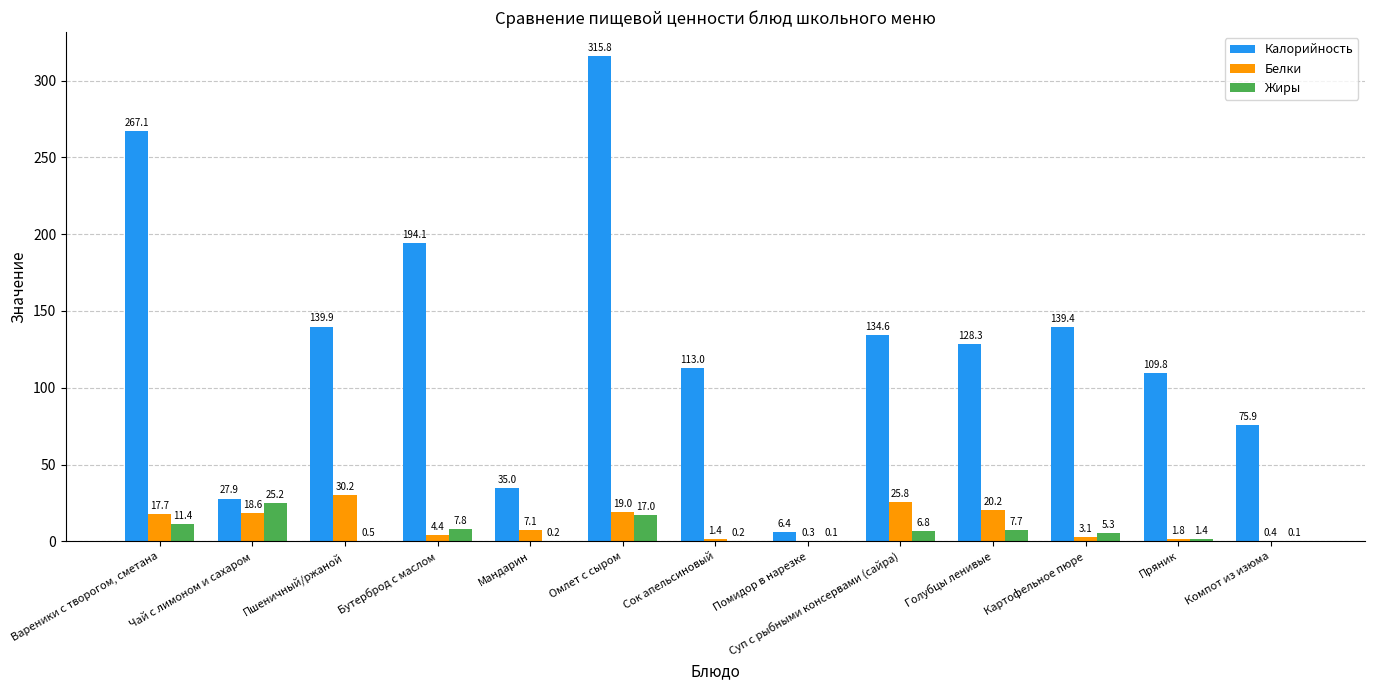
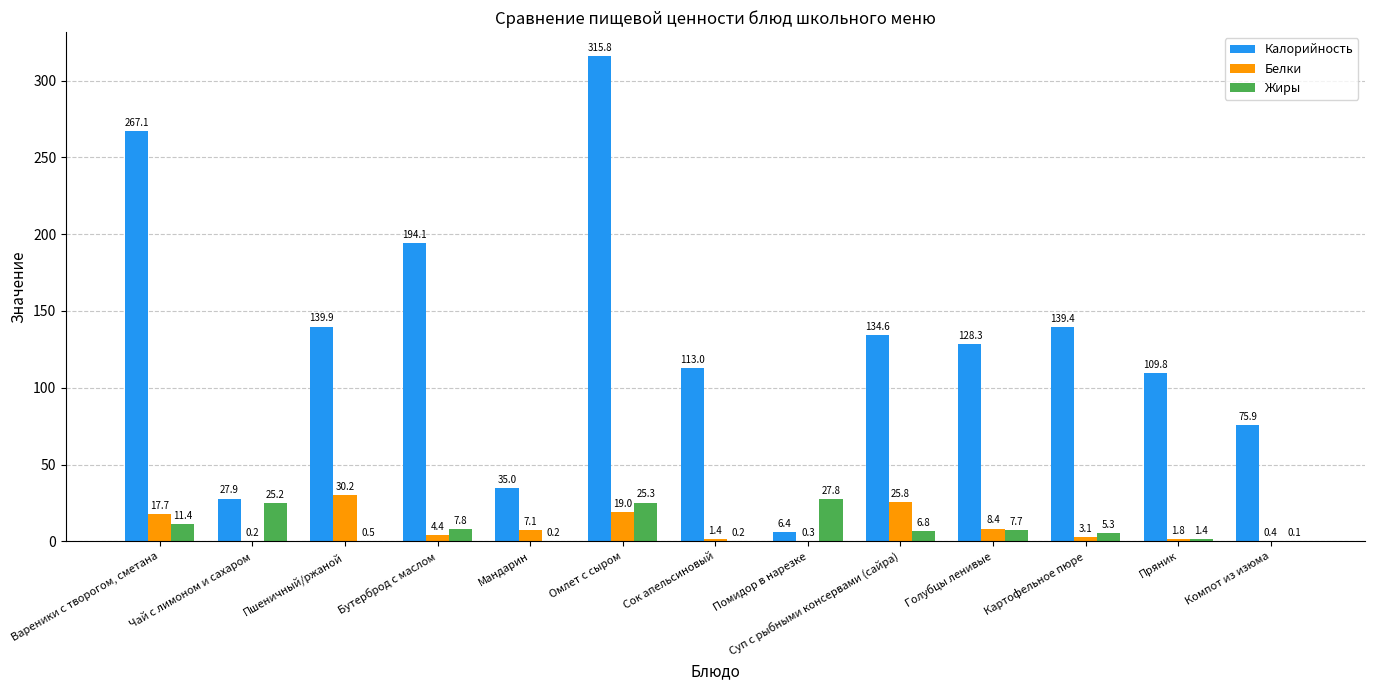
  {
    "Калорийность": {
      "Вареники с творогом, сметана": 267.1,
      "Чай с лимоном и сахаром": 27.9,
      "Пшеничный/ржаной": 139.9,
      "Бутерброд с маслом": 194.1,
      "Мандарин": 35.0,
      "Омлет с сыром": 315.8,
      "Сок апельсиновый": 113.0,
      "Помидор в нарезке": 6.4,
      "Суп с рыбными консервами (сайра)": 134.6,
      "Голубцы ленивые": 128.3,
      "Картофельное пюре": 139.4,
      "Пряник": 109.8,
      "Компот из изюма": 75.9
    },
    "Белки": {
      "Вареники с творогом, сметана": 17.7,
-     "Чай с лимоном и сахаром": 18.6,
+     "Чай с лимоном и сахаром": 0.2,
      "Пшеничный/ржаной": 30.2,
      "Бутерброд с маслом": 4.4,
      "Мандарин": 7.1,
      "Омлет с сыром": 19.0,
      "Сок апельсиновый": 1.4,
      "Помидор в нарезке": 0.3,
      "Суп с рыбными консервами (сайра)": 25.8,
-     "Голубцы ленивые": 20.2,
+     "Голубцы ленивые": 8.4,
      "Картофельное пюре": 3.1,
      "Пряник": 1.8,
      "Компот из изюма": 0.4
    },
    "Жиры": {
      "Вареники с творогом, сметана": 11.4,
      "Чай с лимоном и сахаром": 25.2,
      "Пшеничный/ржаной": 0.5,
      "Бутерброд с маслом": 7.8,
      "Мандарин": 0.2,
-     "Омлет с сыром": 17.0,
+     "Омлет с сыром": 25.3,
      "Сок апельсиновый": 0.2,
-     "Помидор в нарезке": 0.1,
+     "Помидор в нарезке": 27.8,
      "Суп с рыбными консервами (сайра)": 6.8,
      "Голубцы ленивые": 7.7,
      "Картофельное пюре": 5.3,
      "Пряник": 1.4,
      "Компот из изюма": 0.1
    }
  }
